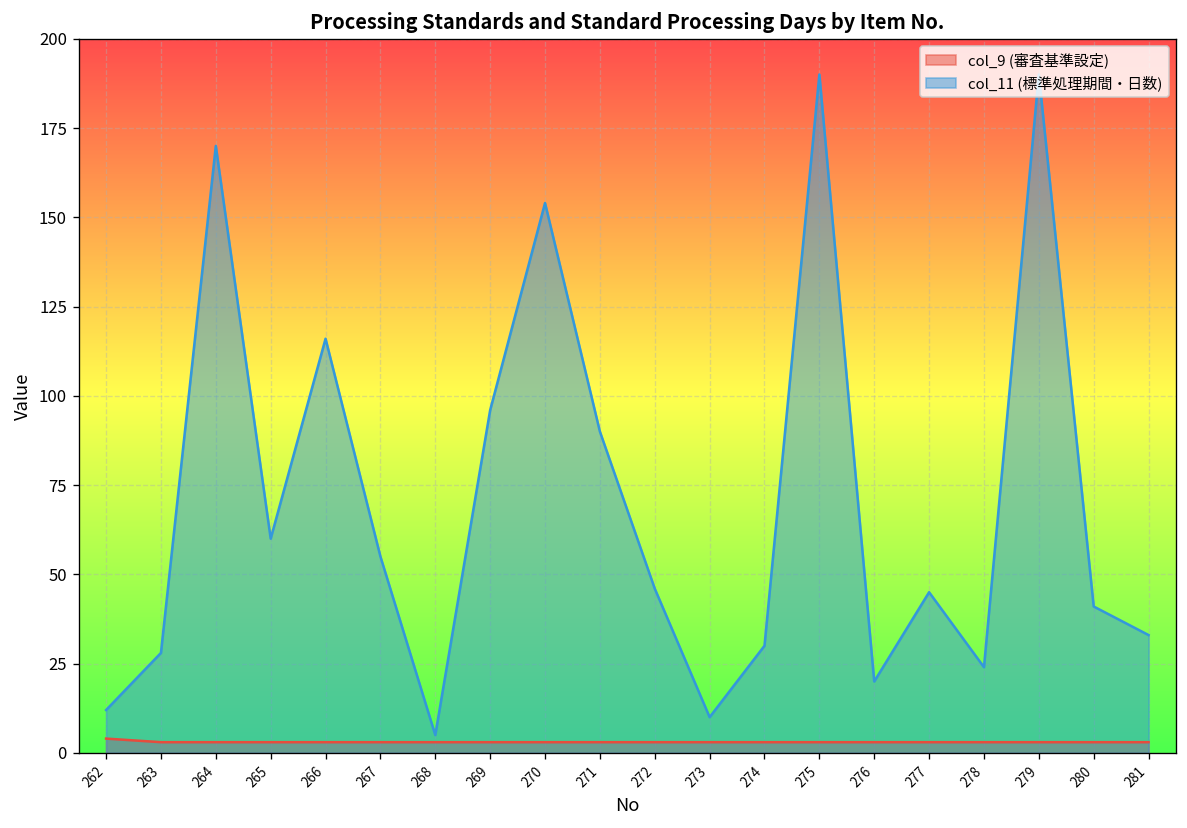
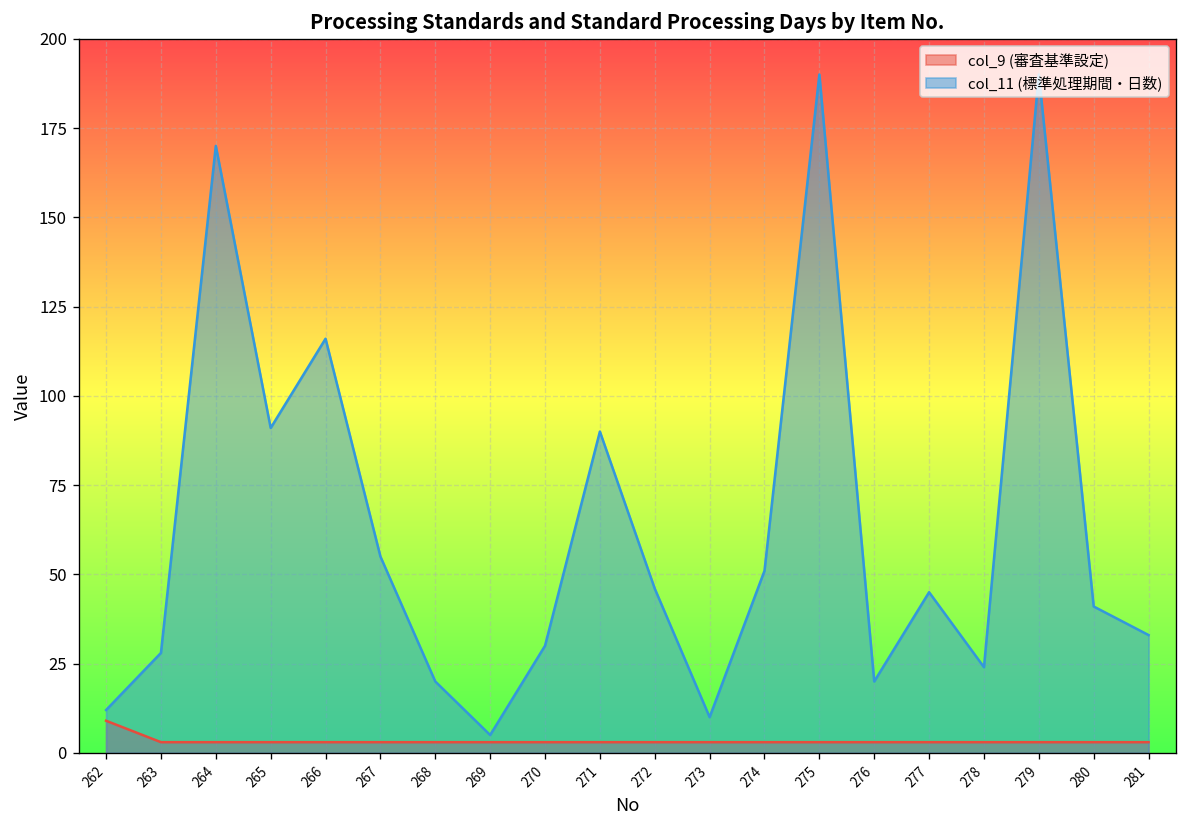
  {
    "col_9 (審査基準設定)": {
-     "262": 4,
+     "262": 9,
      "263": 3,
      "264": 3,
      "265": 3,
      "266": 3,
      "267": 3,
      "268": 3,
      "269": 3,
      "270": 3,
      "271": 3,
      "272": 3,
      "273": 3,
      "274": 3,
      "275": 3,
      "276": 3,
      "277": 3,
      "278": 3,
      "279": 3,
      "280": 3,
      "281": 3
    },
    "col_11 (標準処理期間・日数)": {
      "262": 12,
      "263": 28,
      "264": 170,
-     "265": 60,
+     "265": 91,
      "266": 116,
      "267": 55,
-     "268": 5,
-     "269": 96,
-     "270": 154,
+     "268": 20,
+     "269": 5,
+     "270": 30,
      "271": 90,
      "272": 46,
      "273": 10,
-     "274": 30,
+     "274": 51,
      "275": 190,
      "276": 20,
      "277": 45,
      "278": 24,
      "280": 41,
      "281": 33
    }
  }
